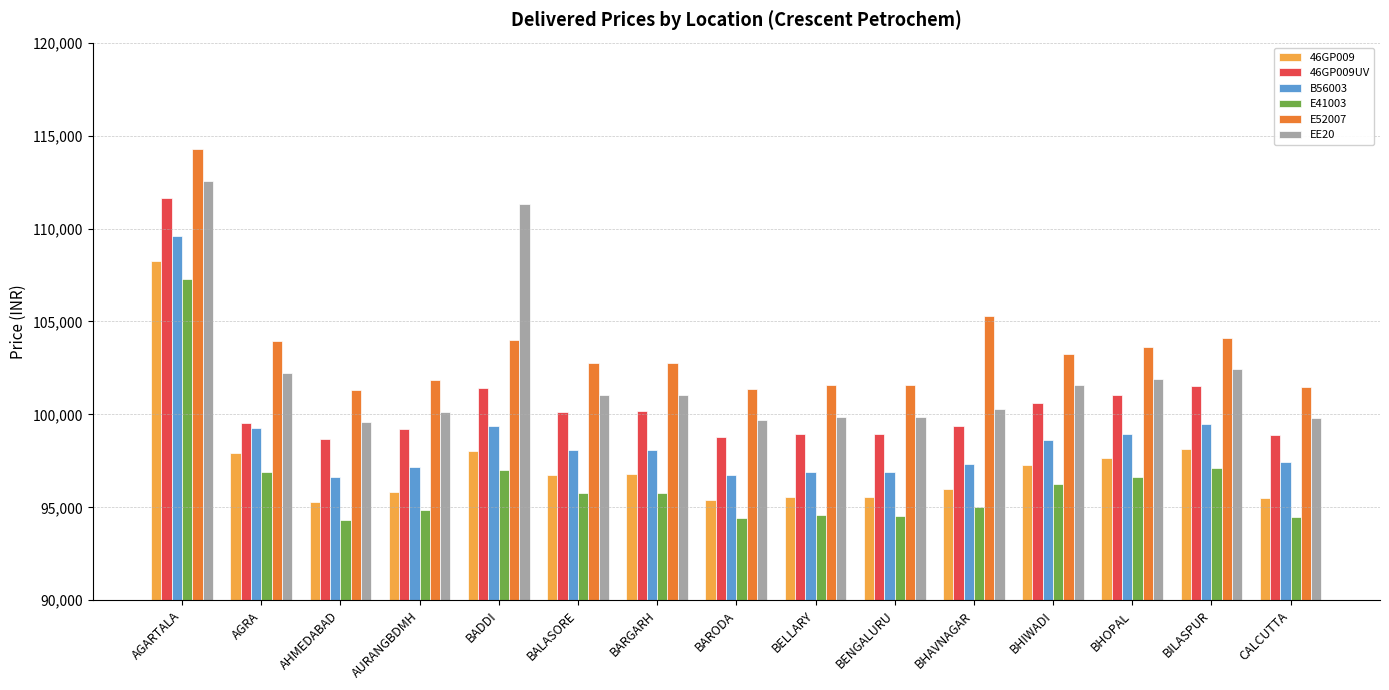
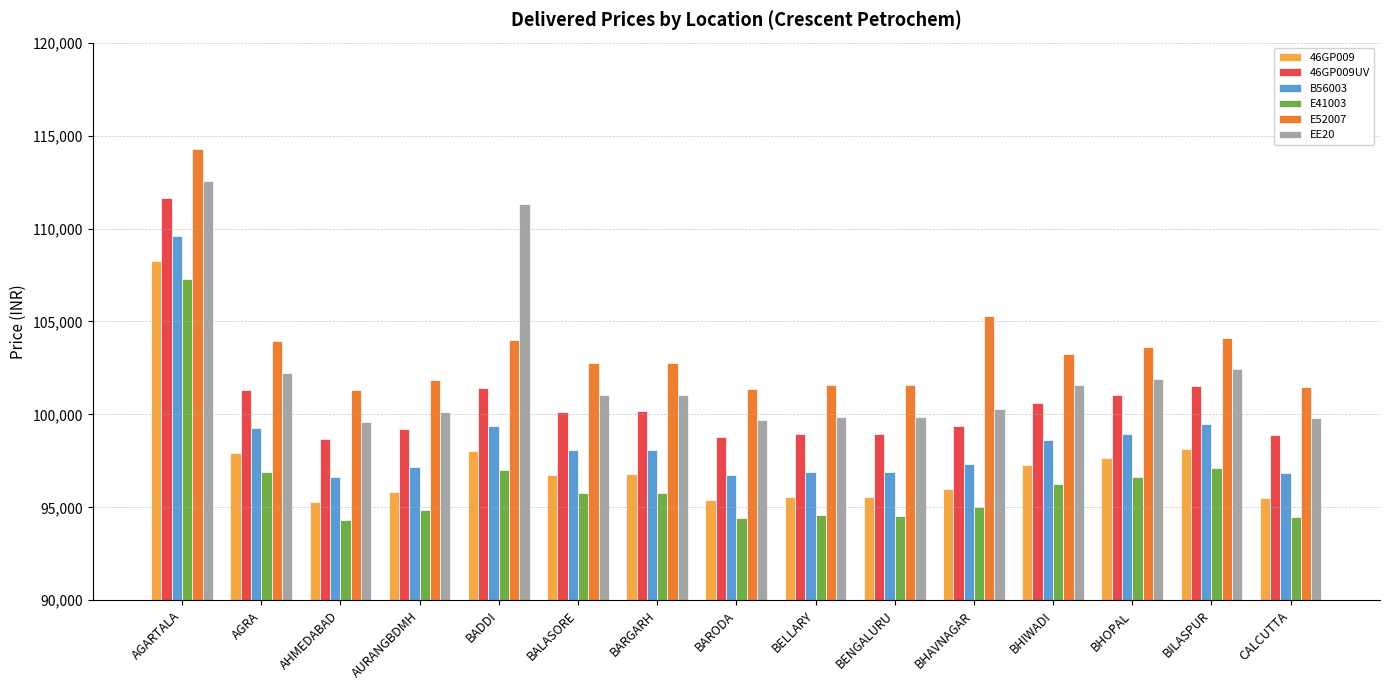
  {
    "46GP009UV": {
      "AGARTALA": "111,700",
-     "AGRA": "99,500",
+     "AGRA": "101,300",
      "AHMEDABAD": "98,700",
      "AURANGBDMH": "99,200",
      "BADDI": "101,400",
      "BALASORE": "100,200",
      "BARGARH": "100,200",
      "BARODA": "98,800",
      "BELLARY": "99,000",
      "BENGALURU": "98,900",
      "BHAVNAGAR": "99,400",
      "BHIWADI": "100,600",
      "BHOPAL": "101,000",
      "BILASPUR": "101,500",
      "CALCUTTA": "98,900"
    },
    "B56003": {
      "AGARTALA": "109,600",
      "AGRA": "99,300",
      "AHMEDABAD": "96,600",
      "AURANGBDMH": "97,200",
      "BADDI": "99,400",
      "BALASORE": "98,100",
      "BARGARH": "98,100",
      "BARODA": "96,700",
      "BELLARY": "96,900",
      "BENGALURU": "96,900",
      "BHAVNAGAR": "97,300",
      "BHIWADI": "98,600",
      "BHOPAL": "99,000",
      "BILASPUR": "99,500",
-     "CALCUTTA": "97,500"
+     "CALCUTTA": "96,800"
    },
    "E41003": {
      "AGARTALA": "107,300",
      "AGRA": "96,900",
      "AHMEDABAD": "94,300",
      "AURANGBDMH": "94,900",
      "BADDI": "97,000",
      "BALASORE": "95,800",
      "BARGARH": "95,800",
      "BARODA": "94,400",
      "BELLARY": "94,600",
      "BENGALURU": "94,600",
      "BHAVNAGAR": "95,000",
      "BHIWADI": "96,300",
      "BHOPAL": "96,600",
      "BILASPUR": "97,100",
      "CALCUTTA": "94,500"
    },
    "EE20": {
      "AGARTALA": "112,600",
      "AGRA": "102,200",
      "AHMEDABAD": "99,600",
      "AURANGBDMH": "100,200",
      "BADDI": "111,300",
      "BALASORE": "101,100",
      "BARGARH": "101,100",
      "BARODA": "99,700",
      "BELLARY": "99,900",
      "BENGALURU": "99,900",
      "BHAVNAGAR": "100,300",
      "BHIWADI": "101,600",
      "BHOPAL": "101,900",
      "BILASPUR": "102,400",
      "CALCUTTA": "99,800"
    }
  }
